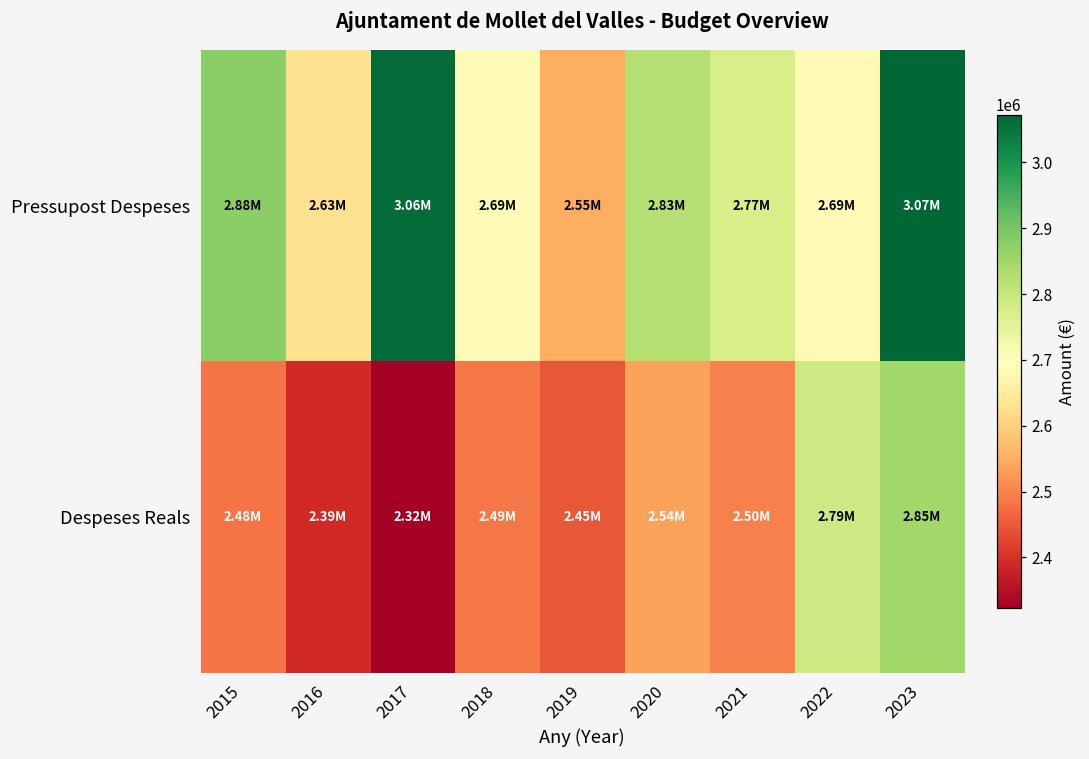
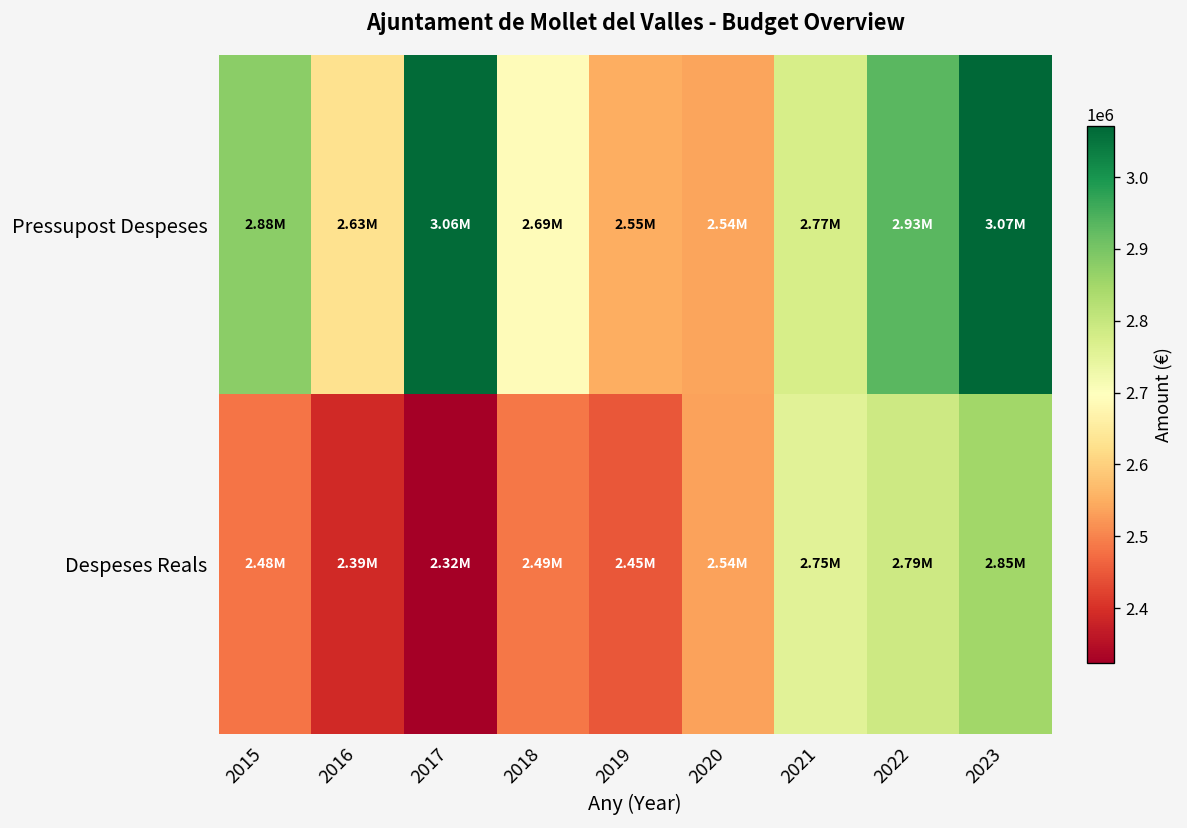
  {
    "Pressupost Despeses": {
      "2015": "2.88M",
      "2016": "2.63M",
      "2017": "3.06M",
      "2018": "2.69M",
      "2019": "2.55M",
-     "2020": "2.83M",
+     "2020": "2.54M",
      "2021": "2.77M",
-     "2022": "2.69M",
+     "2022": "2.93M",
      "2023": "3.07M"
    },
    "Despeses Reals": {
      "2015": "2.48M",
      "2016": "2.39M",
      "2017": "2.32M",
      "2018": "2.49M",
      "2019": "2.45M",
      "2020": "2.54M",
-     "2021": "2.50M",
+     "2021": "2.75M",
      "2022": "2.79M",
      "2023": "2.85M"
    }
  }
